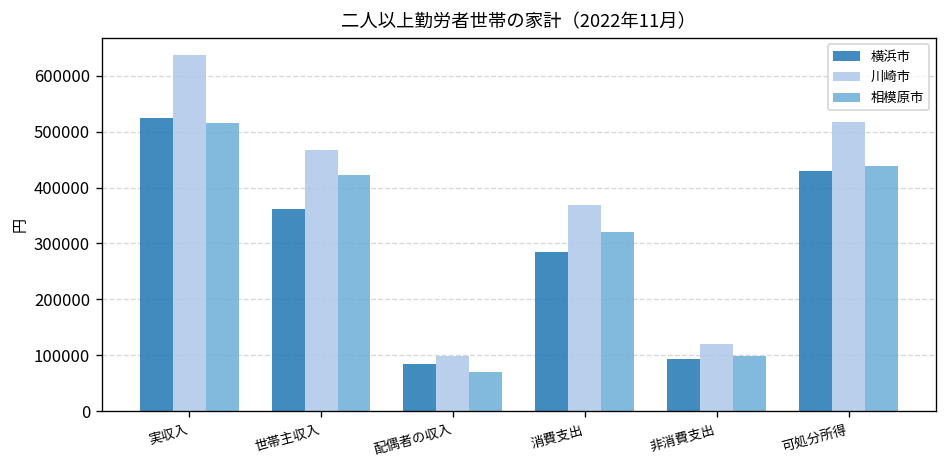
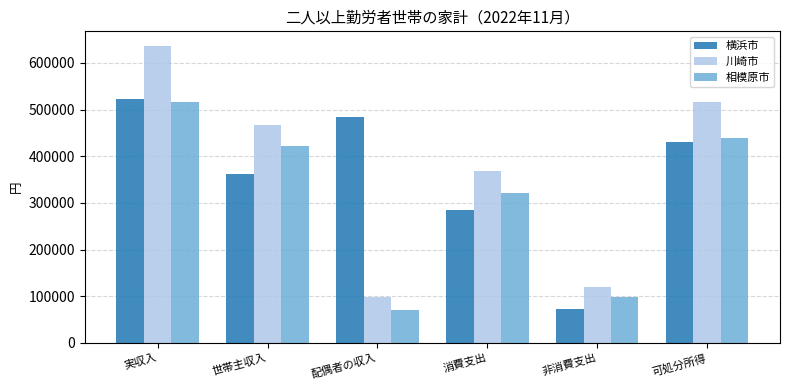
  {
    "横浜市": {
      "実収入": 520000,
      "世帯主収入": 360000,
-     "配偶者の収入": 90000,
+     "配偶者の収入": 480000,
      "消費支出": 280000,
-     "非消費支出": 90000,
+     "非消費支出": 70000,
      "可処分所得": 430000
    },
    "川崎市": {
      "実収入": 640000,
      "世帯主収入": 470000,
      "配偶者の収入": 100000,
      "消費支出": 370000,
      "非消費支出": 120000,
      "可処分所得": 520000
    },
    "相模原市": {
      "実収入": 520000,
      "世帯主収入": 420000,
      "配偶者の収入": 70000,
      "消費支出": 320000,
      "非消費支出": 100000,
      "可処分所得": 440000
    }
  }
